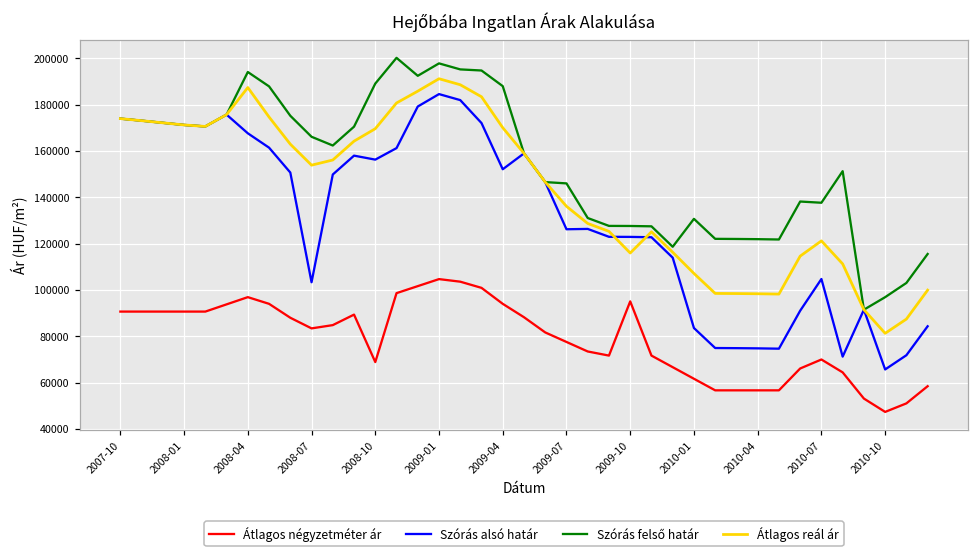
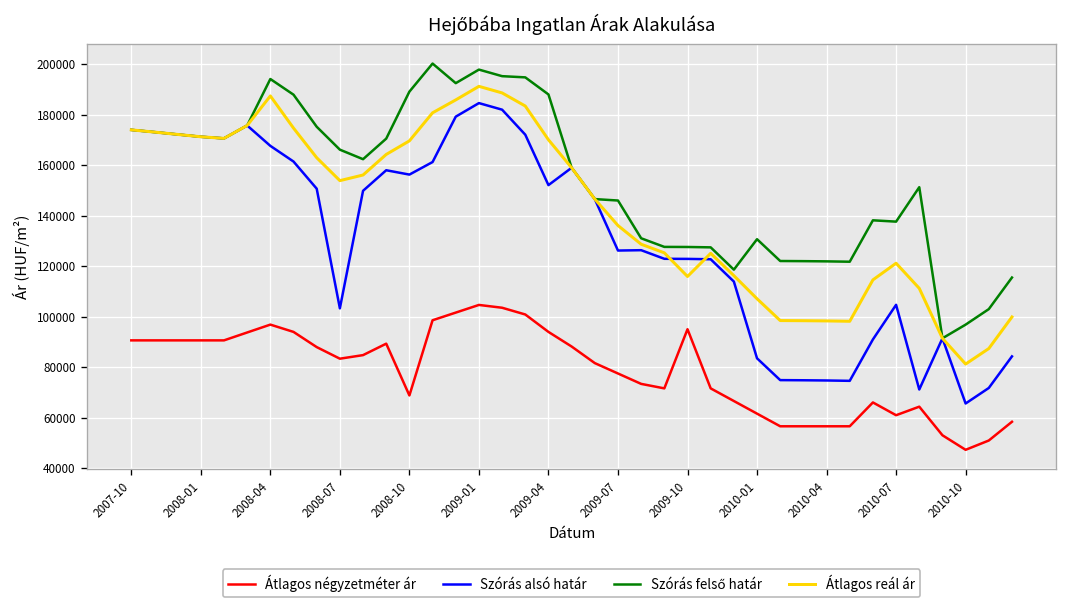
  {
    "Átlagos négyzetméter ár": {
      "2007-10": 91000,
      "2008-01": 91000,
      "2008-04": 97000,
      "2008-07": 83000,
      "2008-10": 69000,
      "2009-01": 105000,
      "2009-04": 94000,
      "2009-07": 78000,
      "2009-10": 95000,
      "2010-01": 62000,
      "2010-04": 57000,
-     "2010-07": 70000,
+     "2010-07": 61000,
      "2010-10": 47000
    },
    "Szórás alsó határ": {
      "2008-04": 168000,
      "2008-07": 103000,
      "2008-10": 156000,
      "2009-01": 185000,
      "2009-04": 152000,
      "2009-07": 126000,
      "2009-10": 123000,
      "2010-01": 84000,
      "2010-04": 75000,
      "2010-07": 105000,
      "2010-10": 66000
    },
    "Szórás felső határ": {
      "2008-04": 194000,
      "2008-07": 166000,
      "2008-10": 189000,
      "2009-01": 198000,
      "2009-04": 188000,
      "2009-07": 146000,
      "2009-10": 128000,
      "2010-01": 131000,
      "2010-04": 122000,
      "2010-07": 138000,
      "2010-10": 97000
    },
    "Átlagos reál ár": {
      "2008-04": 187000,
      "2008-07": 154000,
      "2008-10": 170000,
      "2009-01": 191000,
      "2009-04": 170000,
      "2009-07": 136000,
      "2009-10": 116000,
      "2010-01": 107000,
      "2010-04": 98000,
      "2010-07": 121000,
      "2010-10": 81000
    }
  }
